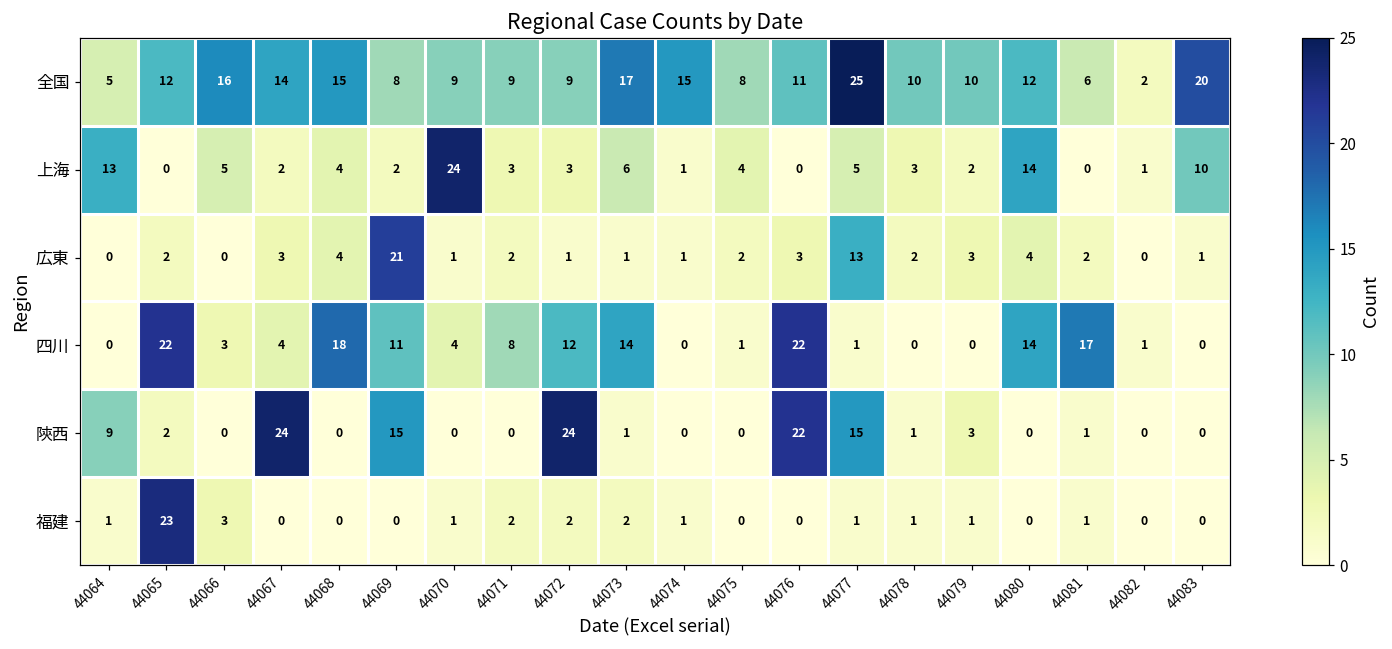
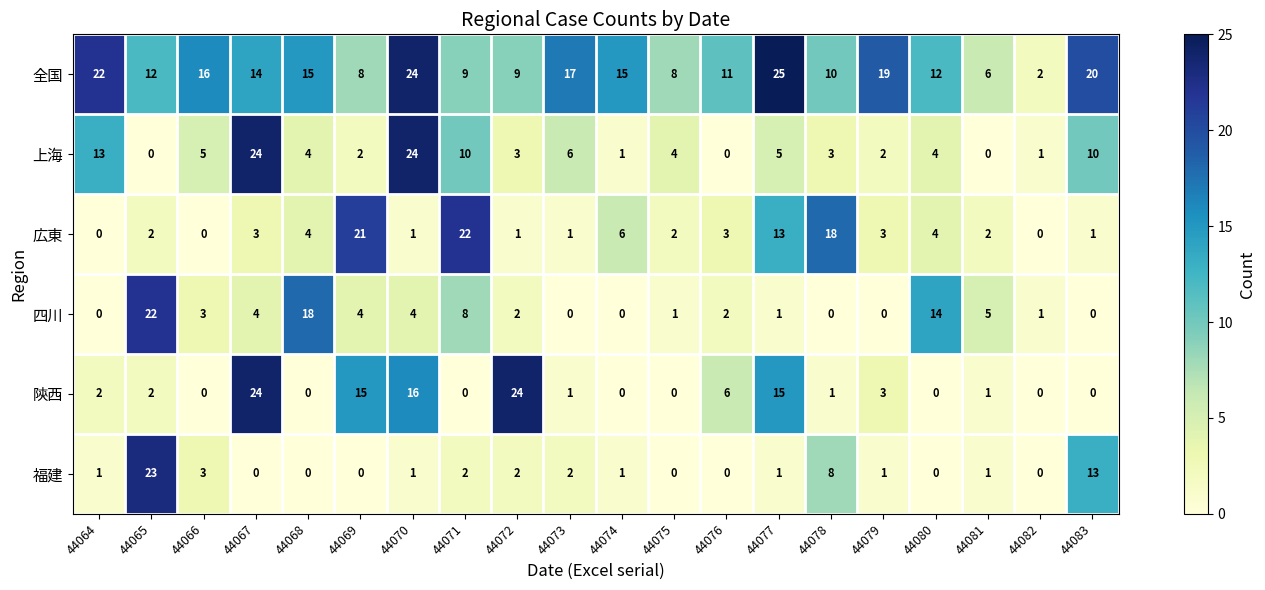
  {
    "全国": {
-     "44064": 5,
+     "44064": 22,
      "44065": 12,
      "44066": 16,
      "44067": 14,
      "44068": 15,
      "44069": 8,
-     "44070": 9,
+     "44070": 24,
      "44071": 9,
      "44072": 9,
      "44073": 17,
      "44074": 15,
      "44075": 8,
      "44076": 11,
      "44077": 25,
      "44078": 10,
-     "44079": 10,
+     "44079": 19,
      "44080": 12,
      "44081": 6,
      "44082": 2,
      "44083": 20
    },
    "上海": {
      "44064": 13,
      "44065": 0,
      "44066": 5,
-     "44067": 2,
+     "44067": 24,
      "44068": 4,
      "44069": 2,
      "44070": 24,
-     "44071": 3,
+     "44071": 10,
      "44072": 3,
      "44073": 6,
      "44074": 1,
      "44075": 4,
      "44076": 0,
      "44077": 5,
      "44078": 3,
      "44079": 2,
-     "44080": 14,
+     "44080": 4,
      "44081": 0,
      "44082": 1,
      "44083": 10
    },
    "広東": {
      "44064": 0,
      "44065": 2,
      "44066": 0,
      "44067": 3,
      "44068": 4,
      "44069": 21,
      "44070": 1,
-     "44071": 2,
+     "44071": 22,
      "44072": 1,
      "44073": 1,
-     "44074": 1,
+     "44074": 6,
      "44075": 2,
      "44076": 3,
      "44077": 13,
-     "44078": 2,
+     "44078": 18,
      "44079": 3,
      "44080": 4,
      "44081": 2,
      "44082": 0,
      "44083": 1
    },
    "四川": {
      "44064": 0,
      "44065": 22,
      "44066": 3,
      "44067": 4,
      "44068": 18,
-     "44069": 11,
+     "44069": 4,
      "44070": 4,
      "44071": 8,
-     "44072": 12,
-     "44073": 14,
+     "44072": 2,
+     "44073": 0,
      "44074": 0,
      "44075": 1,
-     "44076": 22,
+     "44076": 2,
      "44077": 1,
      "44078": 0,
      "44079": 0,
      "44080": 14,
-     "44081": 17,
+     "44081": 5,
      "44082": 1,
      "44083": 0
    },
    "陝西": {
-     "44064": 9,
+     "44064": 2,
      "44065": 2,
      "44066": 0,
      "44067": 24,
      "44068": 0,
      "44069": 15,
-     "44070": 0,
+     "44070": 16,
      "44071": 0,
      "44072": 24,
      "44073": 1,
      "44074": 0,
      "44075": 0,
-     "44076": 22,
+     "44076": 6,
      "44077": 15,
      "44078": 1,
      "44079": 3,
      "44080": 0,
      "44081": 1,
      "44082": 0,
      "44083": 0
    },
    "福建": {
      "44064": 1,
      "44065": 23,
      "44066": 3,
      "44067": 0,
      "44068": 0,
      "44069": 0,
      "44070": 1,
      "44071": 2,
      "44072": 2,
      "44073": 2,
      "44074": 1,
      "44075": 0,
      "44076": 0,
      "44077": 1,
-     "44078": 1,
+     "44078": 8,
      "44079": 1,
      "44080": 0,
      "44081": 1,
      "44082": 0,
-     "44083": 0
+     "44083": 13
    }
  }
